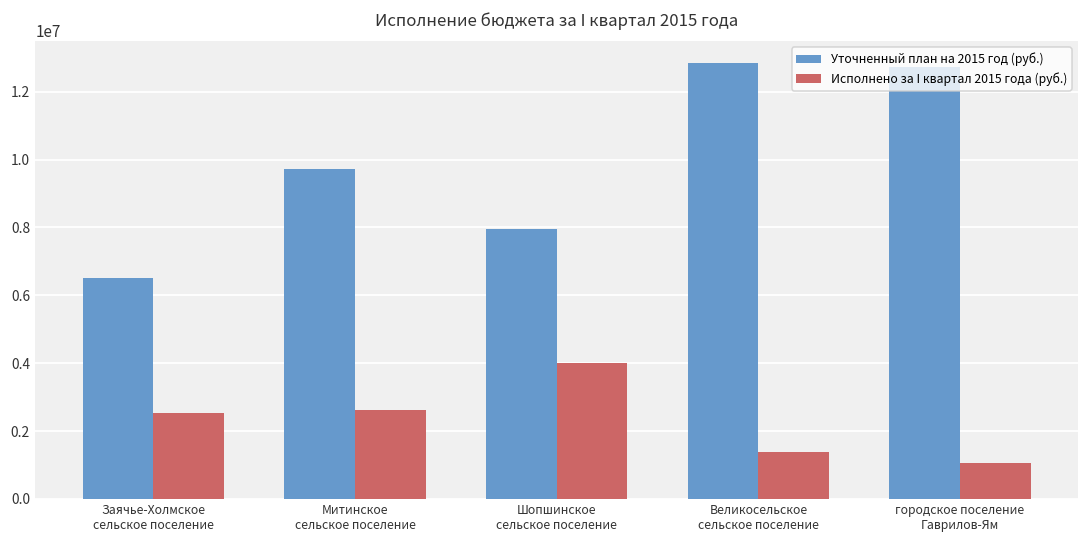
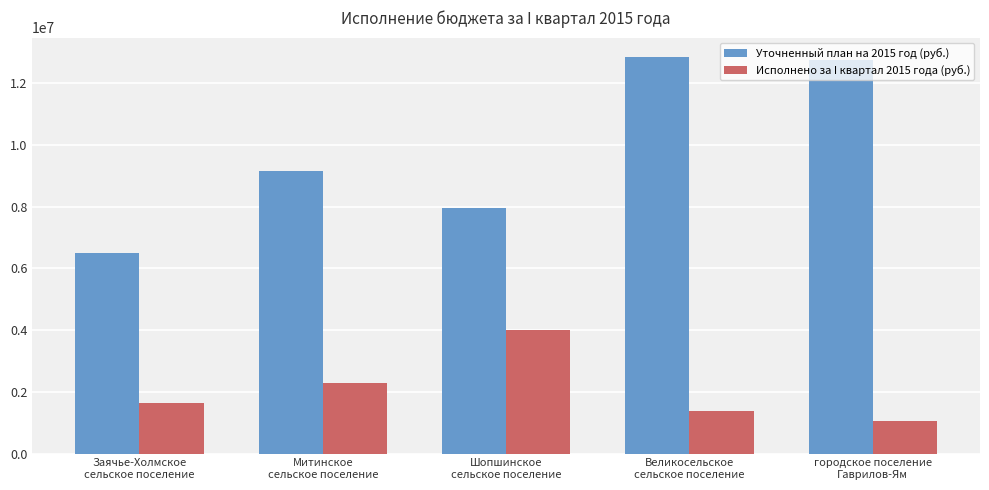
  {
    "Уточненный план на 2015 год (руб.)": {
      "Заячье-Холмское сельское поселение": 6500000,
-     "Митинское сельское поселение": 9700000,
+     "Митинское сельское поселение": 9200000,
      "Шопшинское сельское поселение": 8000000,
      "Великосельское сельское поселение": 12800000
    },
    "Исполнено за I квартал 2015 года (руб.)": {
-     "Заячье-Холмское сельское поселение": 2500000,
-     "Митинское сельское поселение": 2600000,
+     "Заячье-Холмское сельское поселение": 1600000,
+     "Митинское сельское поселение": 2300000,
      "Шопшинское сельское поселение": 4000000,
      "Великосельское сельское поселение": 1400000,
      "городское поселение Гаврилов-Ям": 1000000
    }
  }
